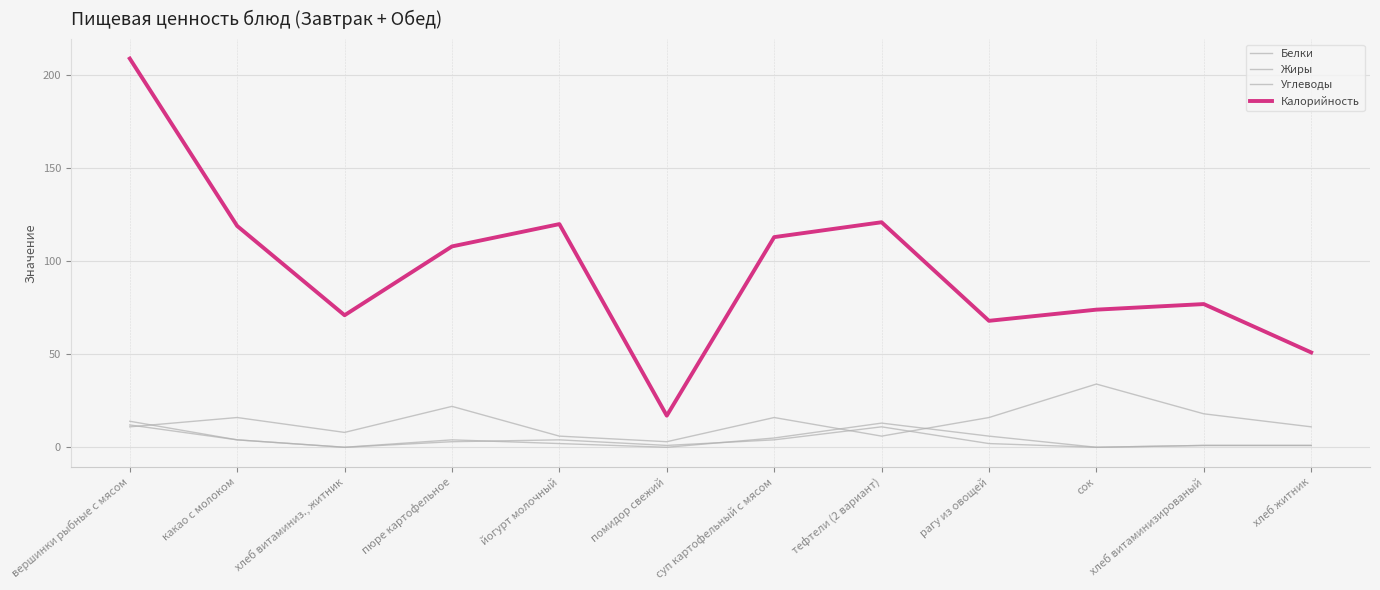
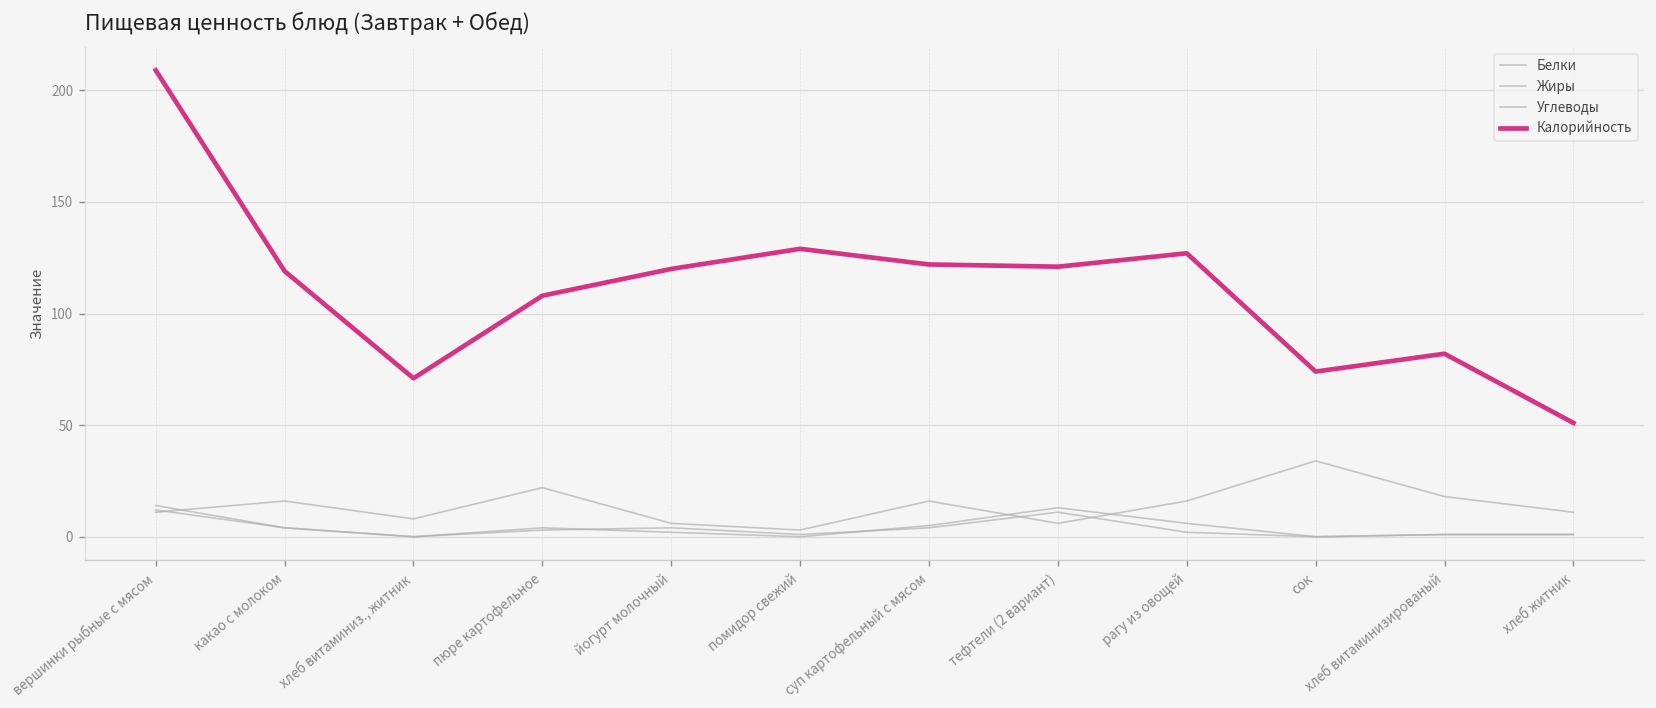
  {
    "Калорийность": {
      "вершинки рыбные с мясом": 209,
      "какао с молоком": 119,
      "хлеб витаминиз., житник": 71,
      "пюре картофельное": 108,
      "йогурт молочный": 120,
-     "помидор свежий": 17,
-     "суп картофельный с мясом": 113,
+     "помидор свежий": 129,
+     "суп картофельный с мясом": 122,
      "тефтели (2 вариант)": 121,
-     "рагу из овощей": 68,
+     "рагу из овощей": 127,
      "сок": 74,
-     "хлеб витаминизированый": 77,
+     "хлеб витаминизированый": 82,
      "хлеб житник": 51
    }
  }
